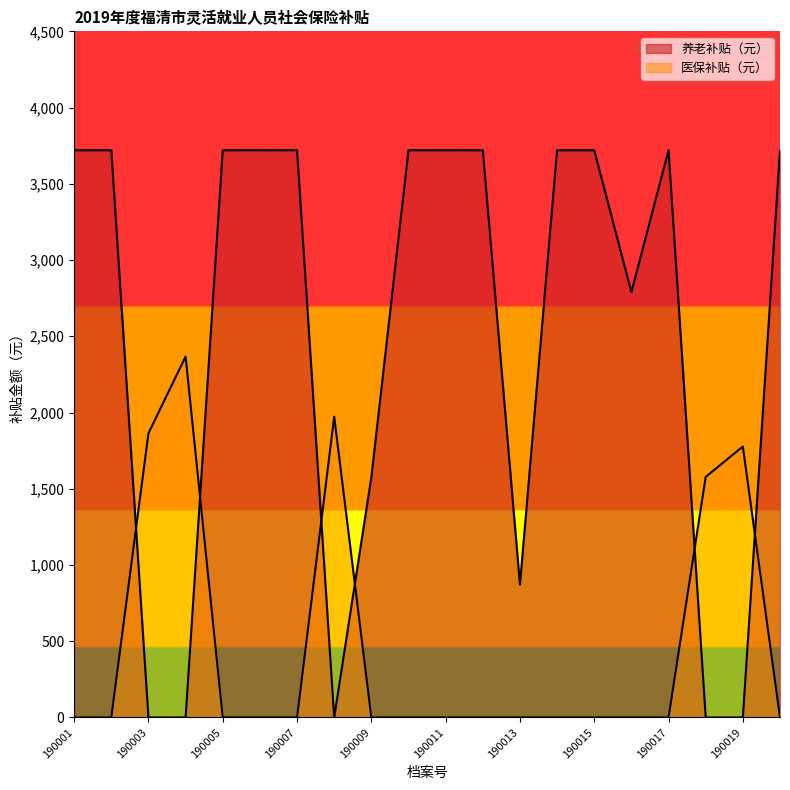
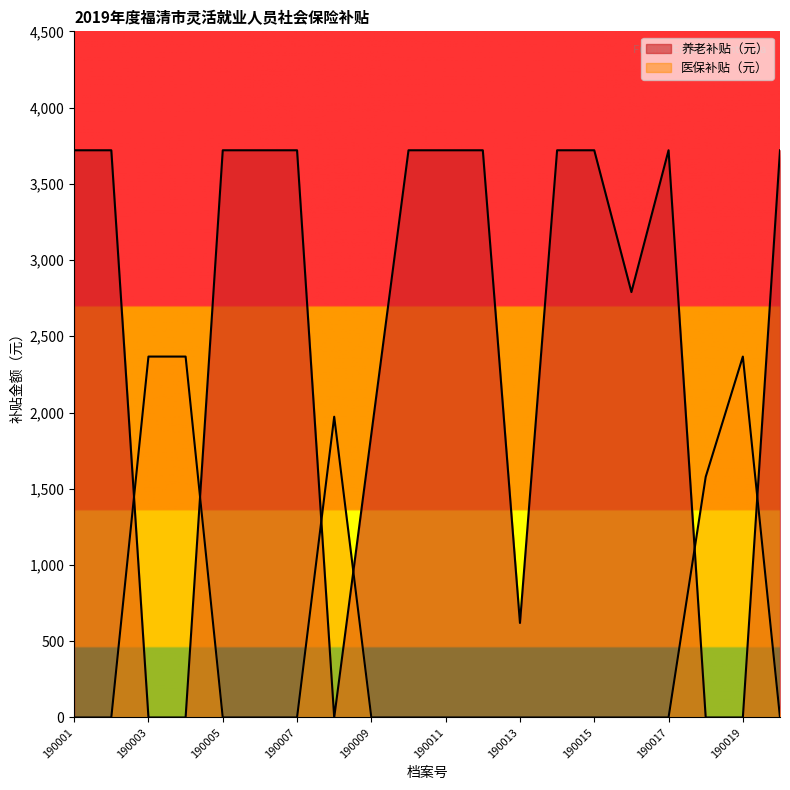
  {
    "养老补贴（元）": {
      "190001": "3,720",
      "190003": "0",
      "190005": "3,720",
      "190007": "3,720",
-     "190009": "1,580",
+     "190009": "1,860",
      "190011": "3,720",
-     "190013": "870",
+     "190013": "620",
      "190015": "3,720",
      "190017": "3,720",
      "190019": "0"
    },
    "医保补贴（元）": {
      "190001": "0",
-     "190003": "1,860",
+     "190003": "2,370",
      "190005": "0",
      "190007": "0",
      "190009": "0",
      "190011": "0",
      "190013": "0",
      "190015": "0",
      "190017": "0",
-     "190019": "1,780"
+     "190019": "2,370"
    }
  }
